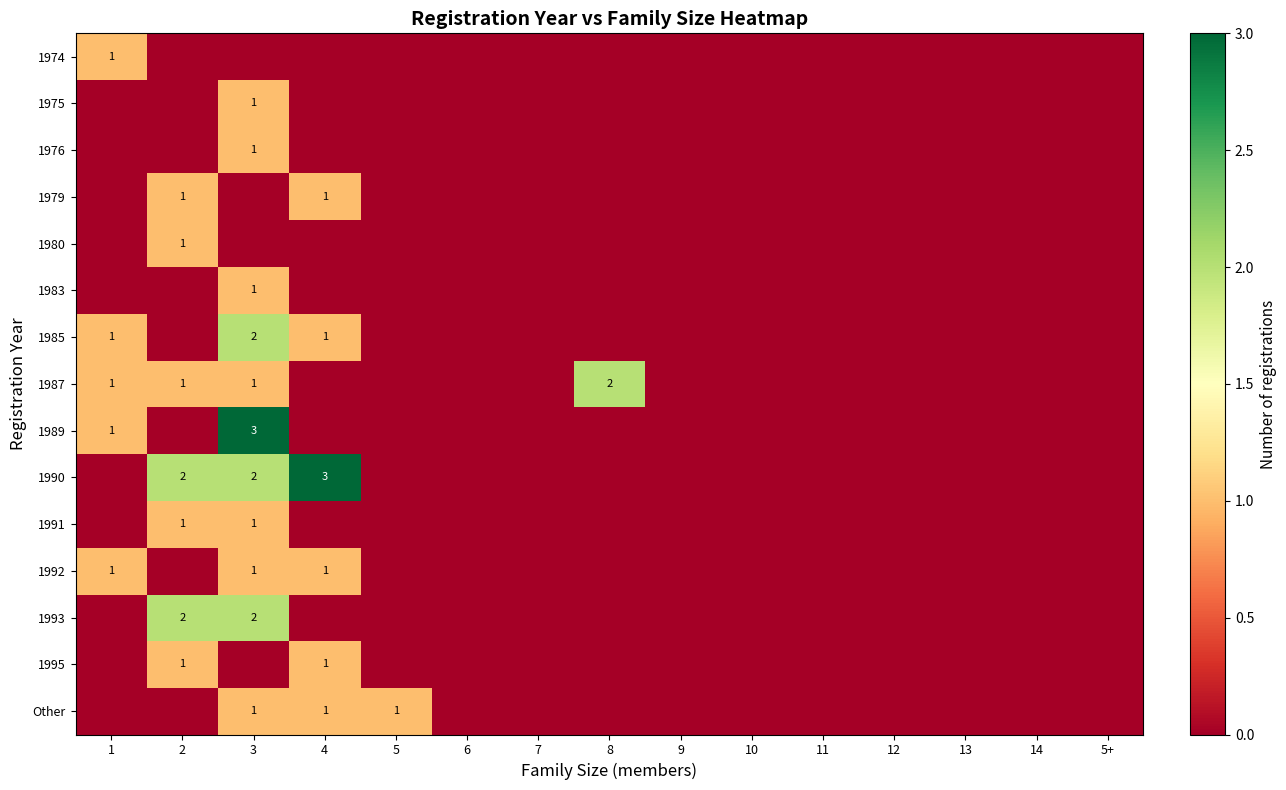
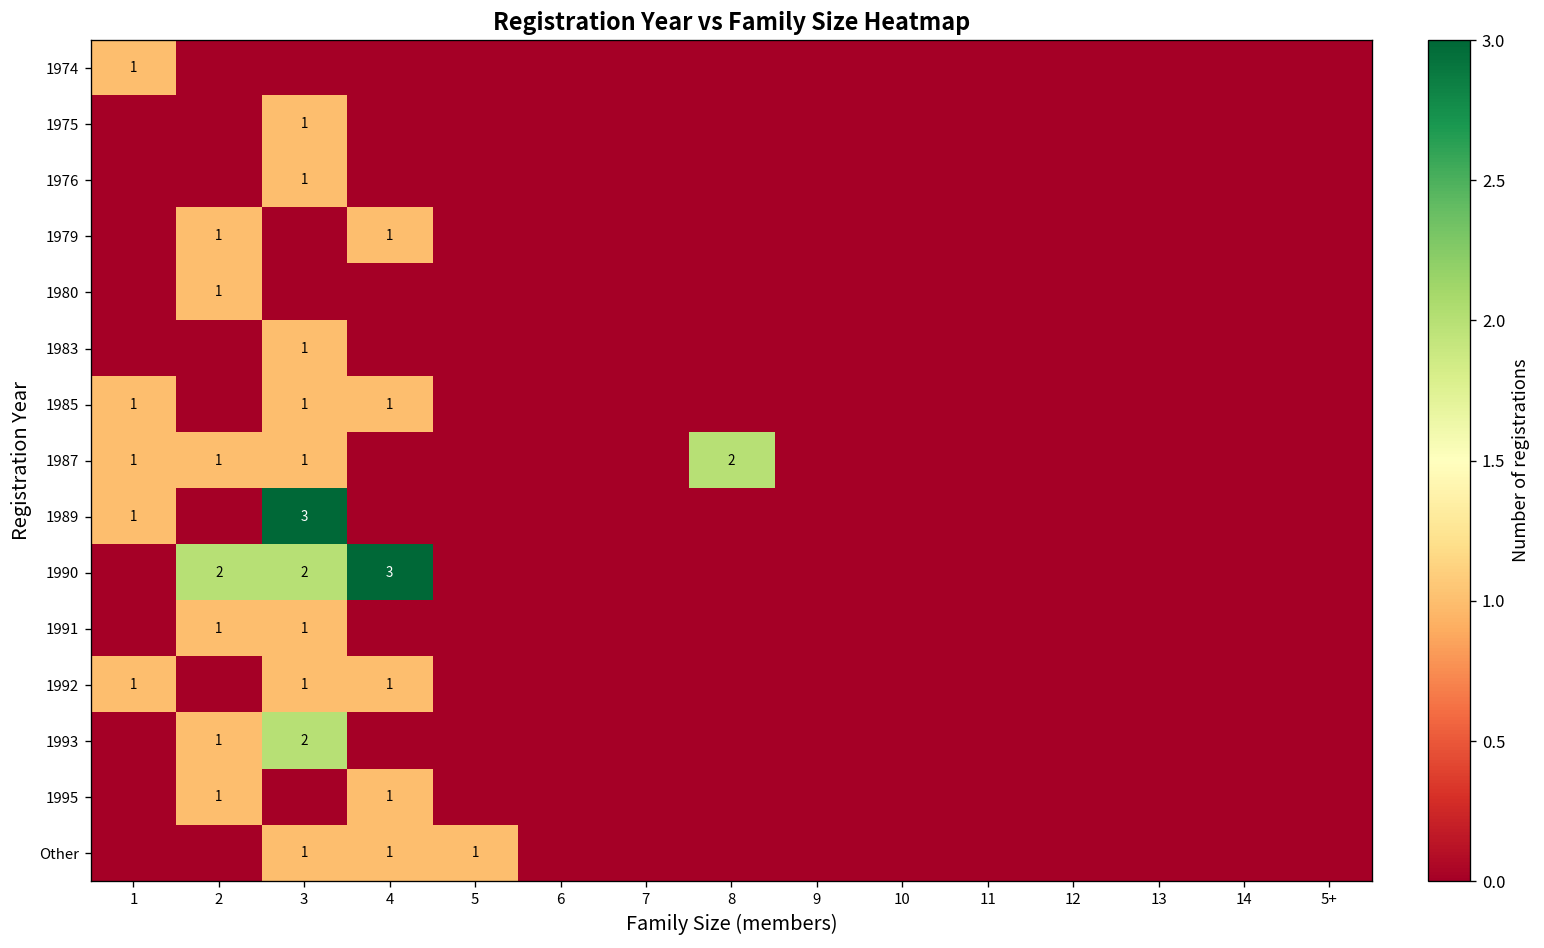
  {
    "1974": {
      "1": 1
    },
    "1975": {
      "3": 1
    },
    "1976": {
      "3": 1
    },
    "1979": {
      "2": 1,
      "4": 1
    },
    "1980": {
      "2": 1
    },
    "1983": {
      "3": 1
    },
    "1985": {
      "1": 1,
-     "3": 2,
+     "3": 1,
      "4": 1
    },
    "1987": {
      "1": 1,
      "2": 1,
      "3": 1,
      "8": 2
    },
    "1989": {
      "1": 1,
      "3": 3
    },
    "1990": {
      "2": 2,
      "3": 2,
      "4": 3
    },
    "1991": {
      "2": 1,
      "3": 1
    },
    "1992": {
      "1": 1,
      "3": 1,
      "4": 1
    },
    "1993": {
-     "2": 2,
+     "2": 1,
      "3": 2
    },
    "1995": {
      "2": 1,
      "4": 1
    },
    "Other": {
      "3": 1,
      "4": 1,
      "5": 1
    }
  }
